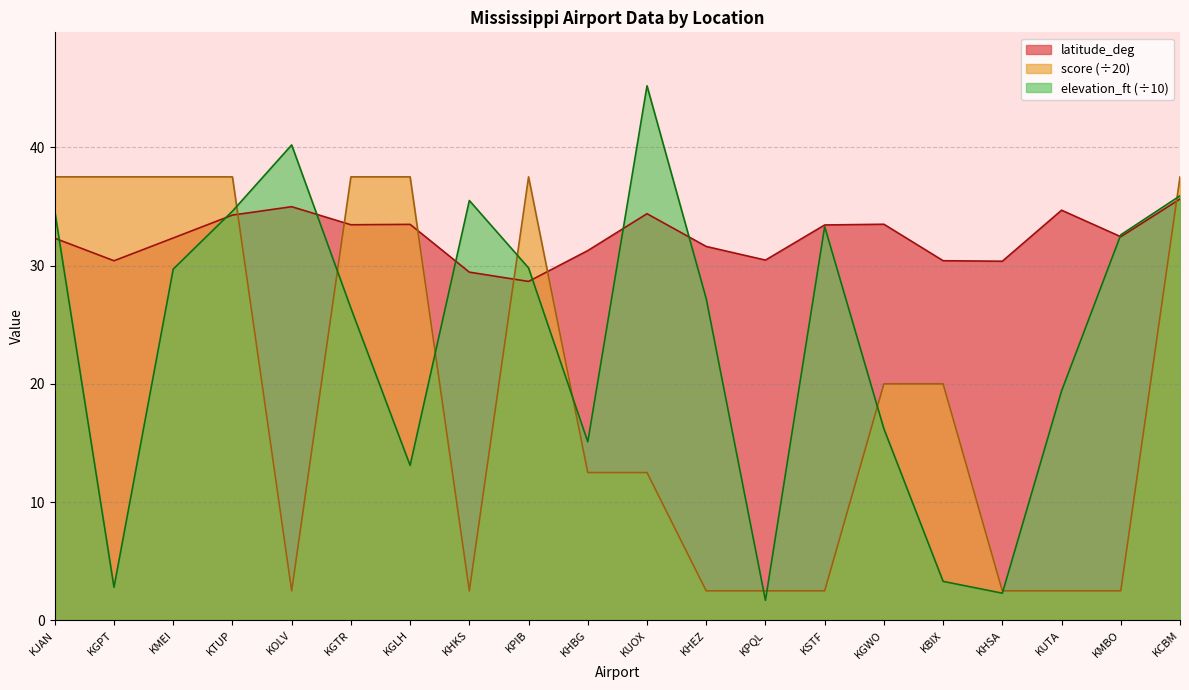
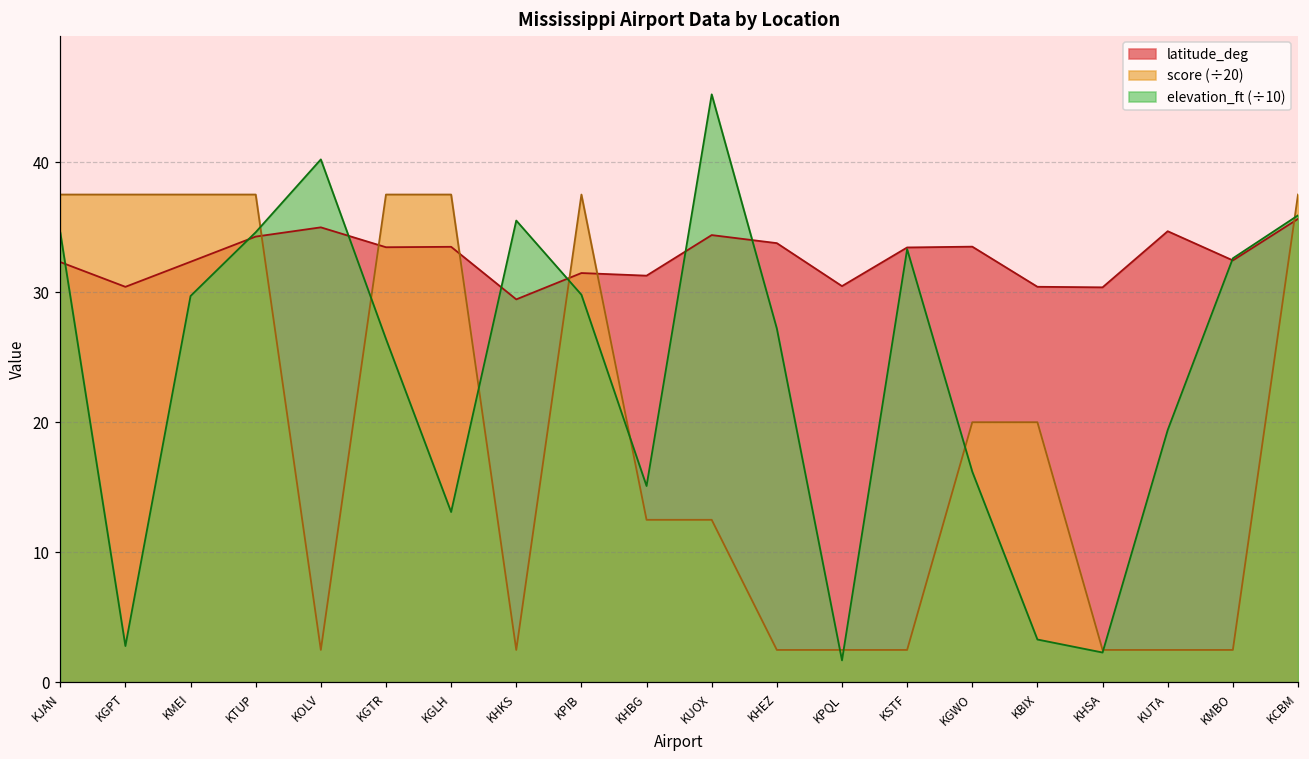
  {
    "latitude_deg": {
      "KJAN": 32.3,
      "KGPT": 30.4,
      "KMEI": 32.3,
      "KTUP": 34.3,
      "KOLV": 35.0,
      "KGTR": 33.5,
      "KGLH": 33.5,
      "KHKS": 29.4,
-     "KPIB": 28.7,
+     "KPIB": 31.5,
      "KHBG": 31.3,
      "KUOX": 34.4,
-     "KHEZ": 31.6,
+     "KHEZ": 33.8,
      "KPQL": 30.5,
      "KGWO": 33.5,
      "KBIX": 30.4,
      "KHSA": 30.4,
      "KUTA": 34.7,
      "KCBM": 35.6
    },
    "score (÷20)": {
      "KJAN": 37.5,
      "KGPT": 37.5,
      "KMEI": 37.5,
      "KTUP": 37.5,
      "KOLV": 2.5,
      "KGTR": 37.5,
      "KGLH": 37.5,
      "KHKS": 2.5,
      "KPIB": 37.5,
      "KHBG": 12.5,
      "KUOX": 12.5,
      "KHEZ": 2.5,
      "KPQL": 2.5,
      "KSTF": 2.5,
      "KGWO": 20.0,
      "KBIX": 20.0,
      "KUTA": 2.5,
      "KMBO": 2.5,
      "KCBM": 37.5
    },
    "elevation_ft (÷10)": {
      "KJAN": 34.6,
      "KGPT": 2.8,
      "KMEI": 29.7,
      "KTUP": 34.6,
      "KOLV": 40.2,
      "KGTR": 26.4,
      "KGLH": 13.1,
      "KHKS": 35.5,
      "KPIB": 29.8,
      "KHBG": 15.1,
      "KUOX": 45.2,
      "KHEZ": 27.2,
      "KPQL": 1.7,
      "KGWO": 16.2,
      "KBIX": 3.3,
      "KUTA": 19.4,
      "KCBM": 35.9
    }
  }
